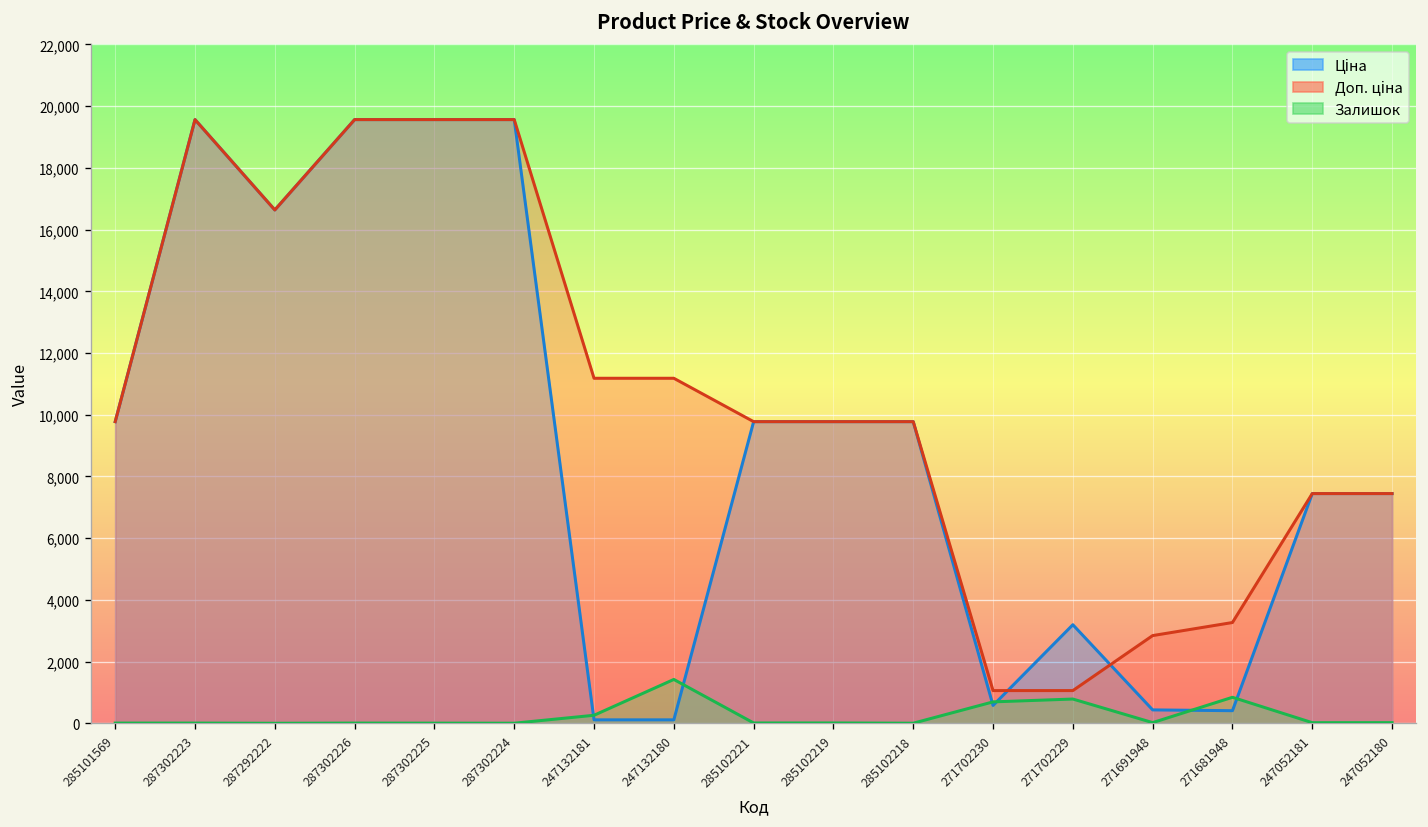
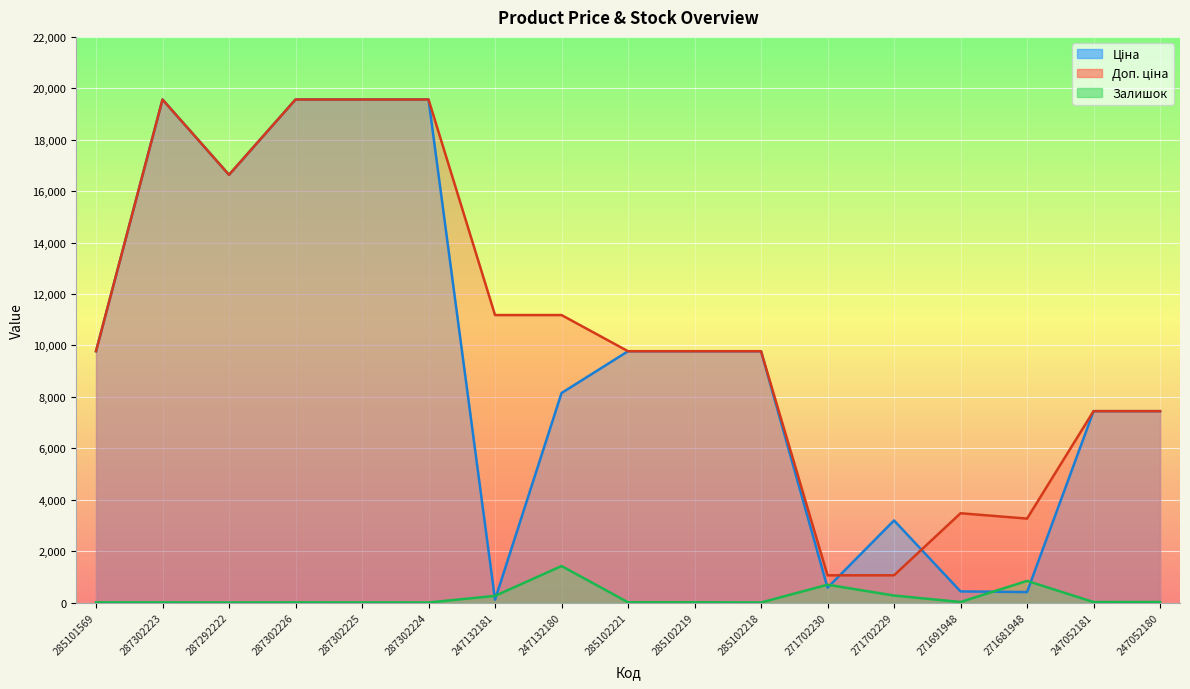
  {
    "Ціна": {
      "247132181": "100",
-     "247132180": "100",
+     "247132180": "8,100",
      "271702230": "600",
      "271702229": "3,200",
      "271691948": "400",
      "271681948": "400"
    },
    "Доп. ціна": {
      "247132181": "11,200",
      "247132180": "11,200",
      "271702230": "1,100",
      "271702229": "1,100",
-     "271691948": "2,800",
+     "271691948": "3,500",
      "271681948": "3,300"
    },
    "Залишок": {
      "285101569": "0",
      "287302223": "0",
      "287292222": "0",
      "287302226": "0",
      "287302225": "0",
      "287302224": "0",
      "247132181": "300",
      "247132180": "1,400",
      "285102221": "0",
      "285102219": "0",
      "285102218": "0",
      "271702230": "700",
-     "271702229": "800",
+     "271702229": "300",
      "271691948": "0",
      "271681948": "800",
      "247052181": "0",
      "247052180": "0"
    }
  }
